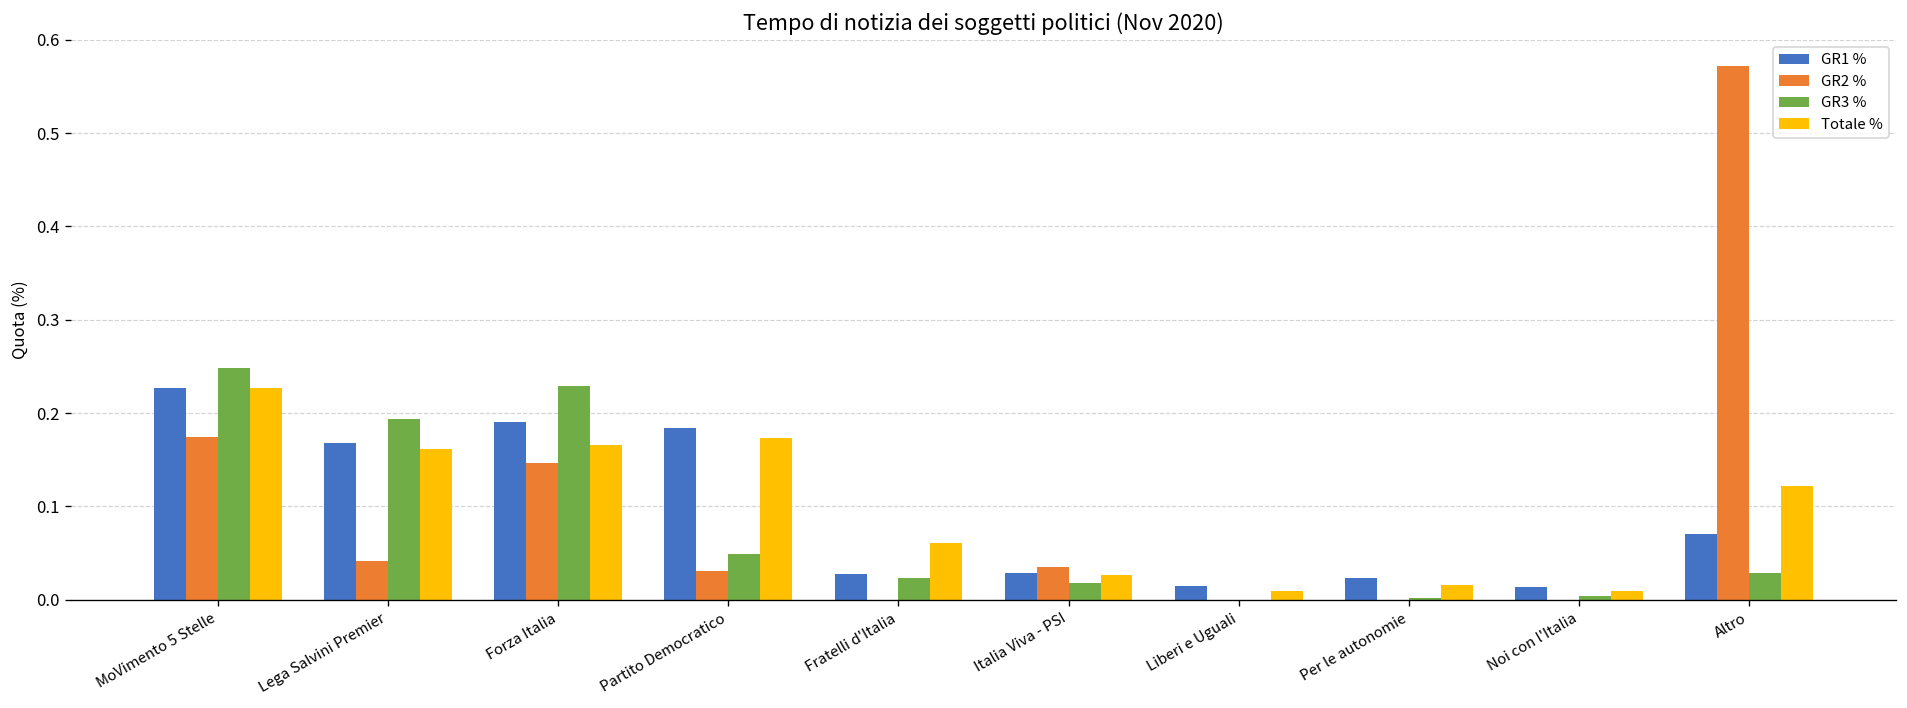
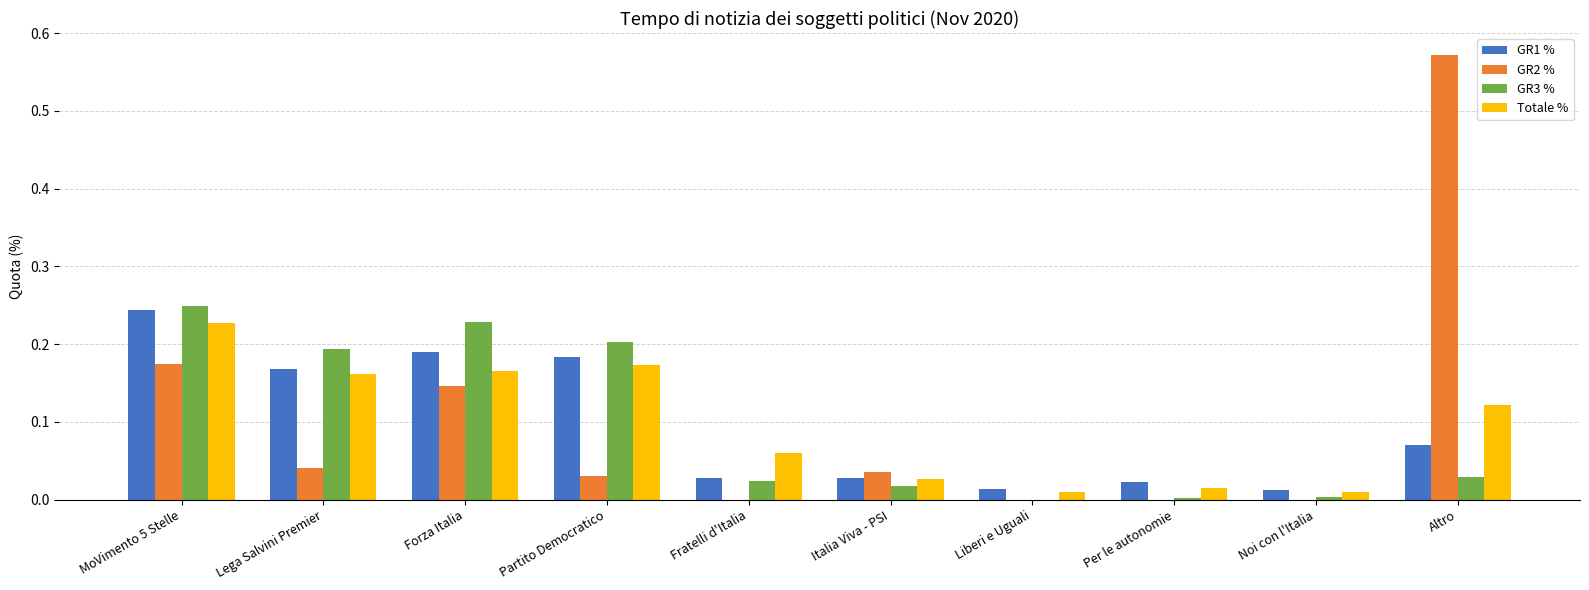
  {
    "GR1 %": {
-     "MoVimento 5 Stelle": 0.23,
+     "MoVimento 5 Stelle": 0.24,
      "Lega Salvini Premier": 0.17,
      "Forza Italia": 0.19,
      "Partito Democratico": 0.18,
      "Fratelli d'Italia": 0.03,
      "Italia Viva - PSI": 0.03,
      "Liberi e Uguali": 0.01,
      "Per le autonomie": 0.02,
      "Noi con l'Italia": 0.01,
      "Altro": 0.07
    },
    "GR2 %": {
      "MoVimento 5 Stelle": 0.17,
      "Lega Salvini Premier": 0.04,
      "Forza Italia": 0.15,
      "Partito Democratico": 0.03,
      "Fratelli d'Italia": 0.00,
      "Italia Viva - PSI": 0.04,
      "Liberi e Uguali": 0.00,
      "Per le autonomie": 0.00,
      "Noi con l'Italia": 0.00,
      "Altro": 0.57
    },
    "GR3 %": {
      "MoVimento 5 Stelle": 0.25,
      "Lega Salvini Premier": 0.19,
      "Forza Italia": 0.23,
-     "Partito Democratico": 0.05,
+     "Partito Democratico": 0.20,
      "Fratelli d'Italia": 0.02,
      "Italia Viva - PSI": 0.02,
      "Liberi e Uguali": 0.00,
      "Noi con l'Italia": 0.00,
      "Altro": 0.03
    },
    "Totale %": {
      "MoVimento 5 Stelle": 0.23,
      "Lega Salvini Premier": 0.16,
      "Forza Italia": 0.17,
      "Partito Democratico": 0.17,
      "Fratelli d'Italia": 0.06,
      "Italia Viva - PSI": 0.03,
      "Liberi e Uguali": 0.01,
      "Per le autonomie": 0.02,
      "Noi con l'Italia": 0.01,
      "Altro": 0.12
    }
  }
